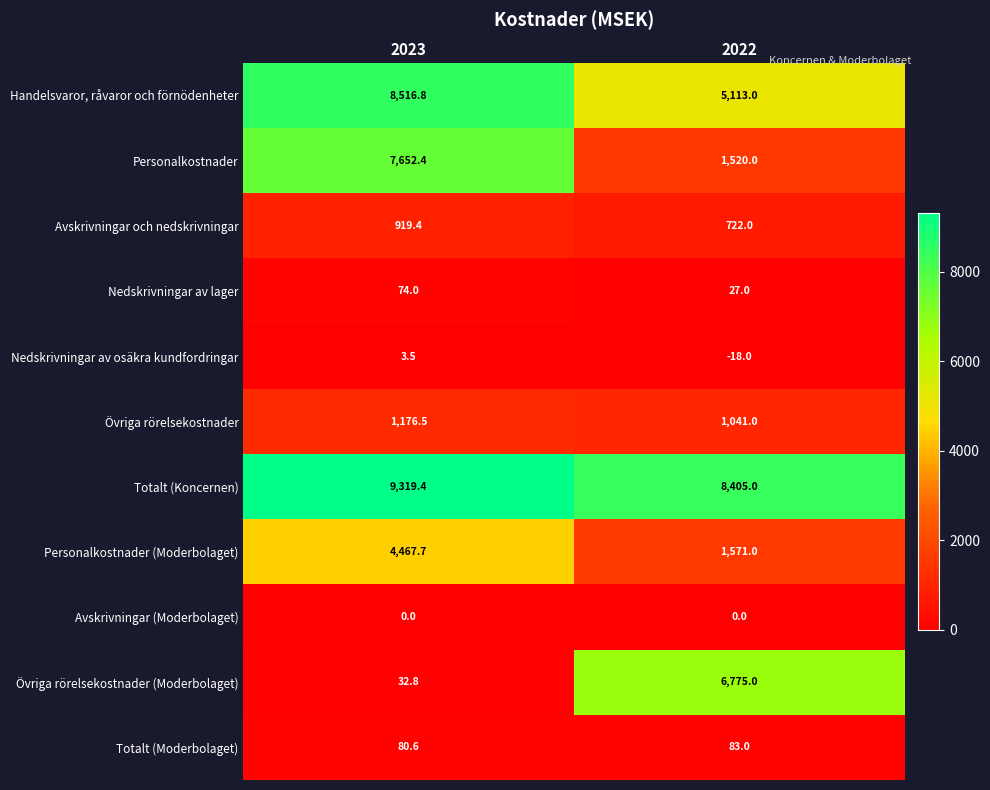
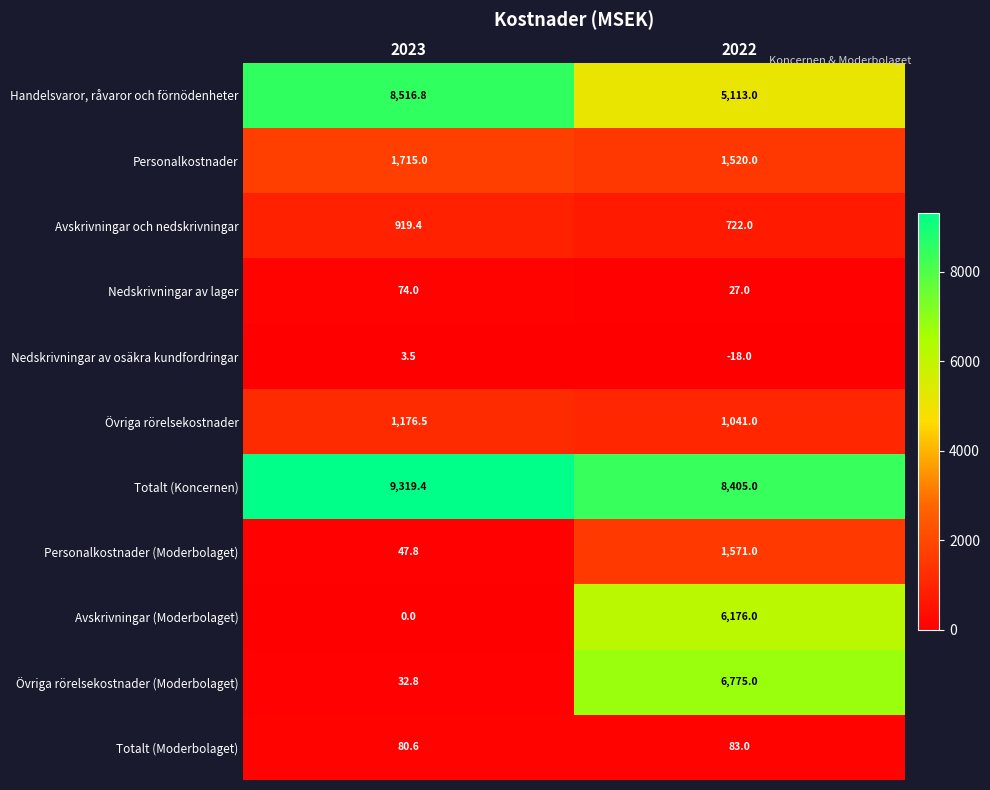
  {
    "Handelsvaror, råvaror och förnödenheter": {
      "2023": "8,516.8",
      "2022": "5,113.0"
    },
    "Personalkostnader": {
-     "2023": "7,652.4",
+     "2023": "1,715.0",
      "2022": "1,520.0"
    },
    "Avskrivningar och nedskrivningar": {
      "2023": "919.4",
      "2022": "722.0"
    },
    "Nedskrivningar av lager": {
      "2023": "74.0",
      "2022": "27.0"
    },
    "Nedskrivningar av osäkra kundfordringar": {
      "2023": "3.5",
      "2022": "-18.0"
    },
    "Övriga rörelsekostnader": {
      "2023": "1,176.5",
      "2022": "1,041.0"
    },
    "Totalt (Koncernen)": {
      "2023": "9,319.4",
      "2022": "8,405.0"
    },
    "Personalkostnader (Moderbolaget)": {
-     "2023": "4,467.7",
+     "2023": "47.8",
      "2022": "1,571.0"
    },
    "Avskrivningar (Moderbolaget)": {
      "2023": "0.0",
-     "2022": "0.0"
+     "2022": "6,176.0"
    },
    "Övriga rörelsekostnader (Moderbolaget)": {
      "2023": "32.8",
      "2022": "6,775.0"
    },
    "Totalt (Moderbolaget)": {
      "2023": "80.6",
      "2022": "83.0"
    }
  }
